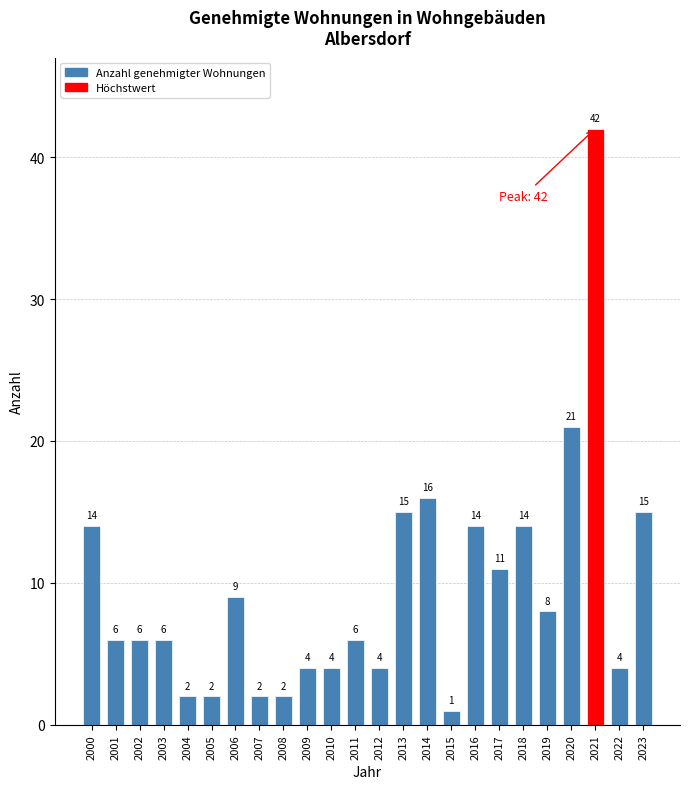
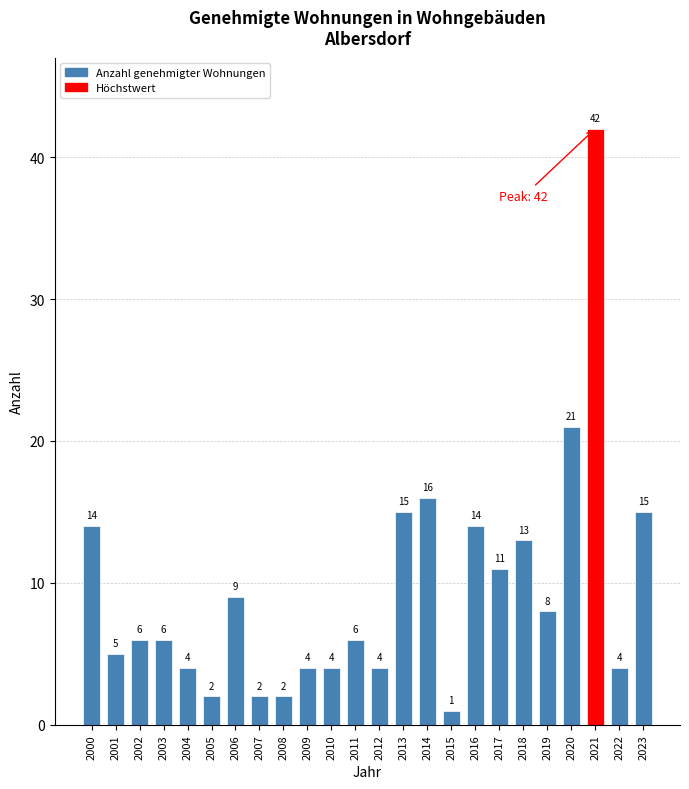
  {
    "2000": 14,
-   "2001": 6,
+   "2001": 5,
    "2002": 6,
    "2003": 6,
-   "2004": 2,
+   "2004": 4,
    "2005": 2,
    "2006": 9,
    "2007": 2,
    "2008": 2,
    "2009": 4,
    "2010": 4,
    "2011": 6,
    "2012": 4,
    "2013": 15,
    "2014": 16,
    "2015": 1,
    "2016": 14,
    "2017": 11,
-   "2018": 14,
+   "2018": 13,
    "2019": 8,
    "2020": 21,
    "2021": 42,
    "2022": 4,
    "2023": 15
  }
